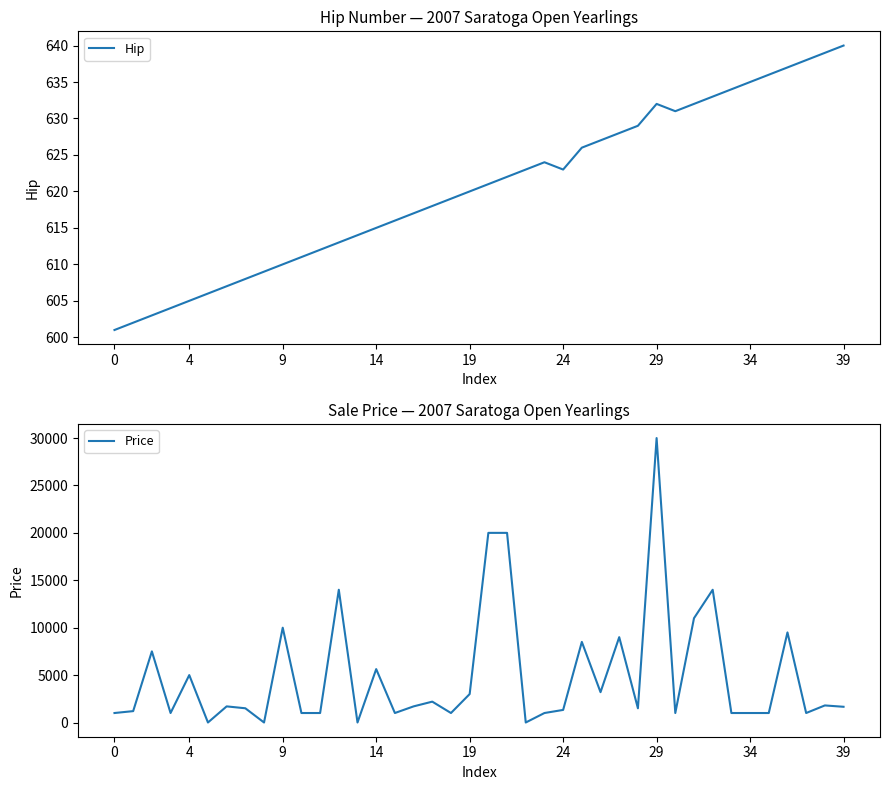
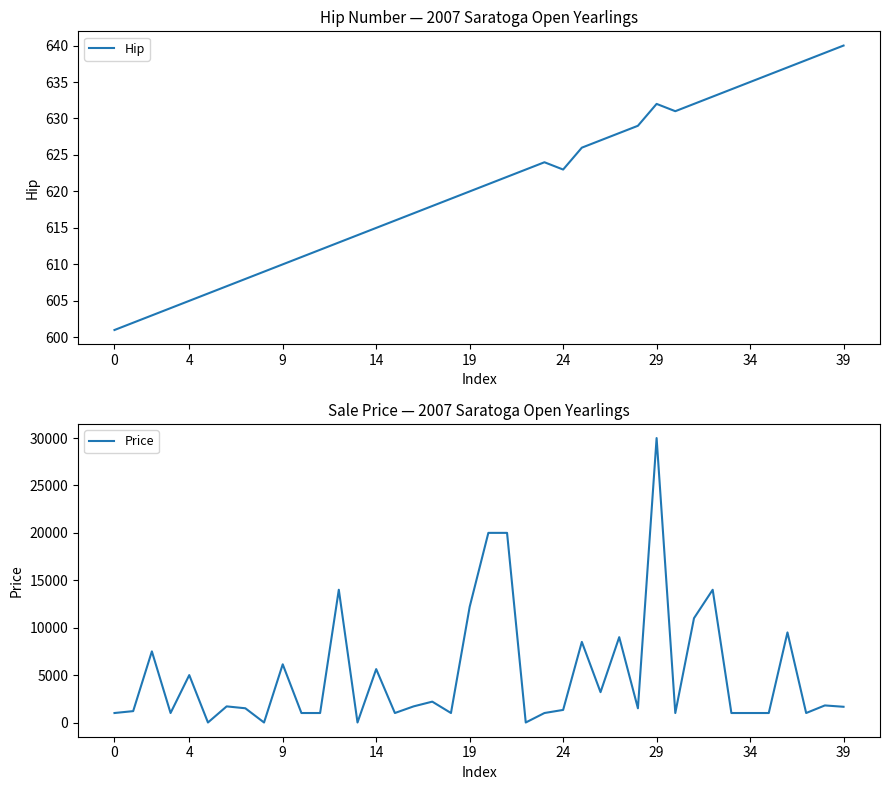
  {
    "Hip Number — 2007 Saratoga Open Yearlings": {
      "0": 601,
      "4": 605,
      "9": 610,
      "14": 615,
      "19": 620,
      "24": 623,
      "29": 632,
      "34": 635,
      "39": 640
    },
    "Sale Price — 2007 Saratoga Open Yearlings": {
      "0": 1000,
      "4": 5000,
-     "9": 10000,
+     "9": 6000,
      "14": 6000,
-     "19": 3000,
+     "19": 12000,
      "24": 1000,
      "29": 30000,
      "34": 1000,
      "39": 2000
    }
  }
